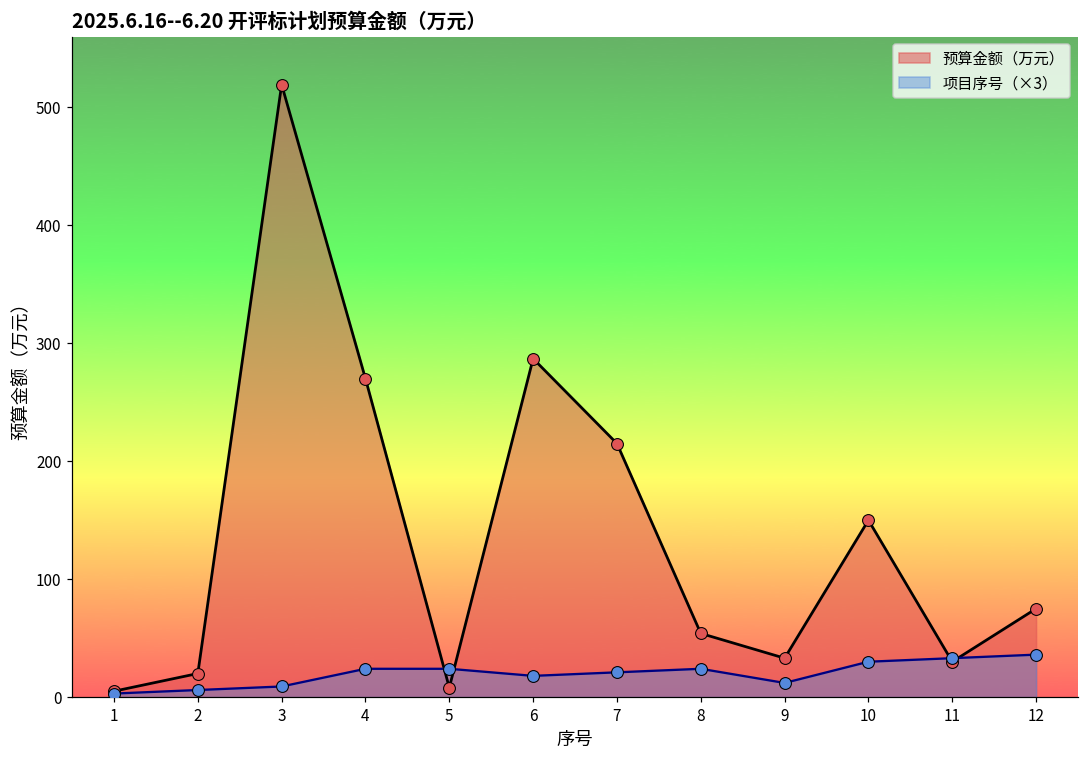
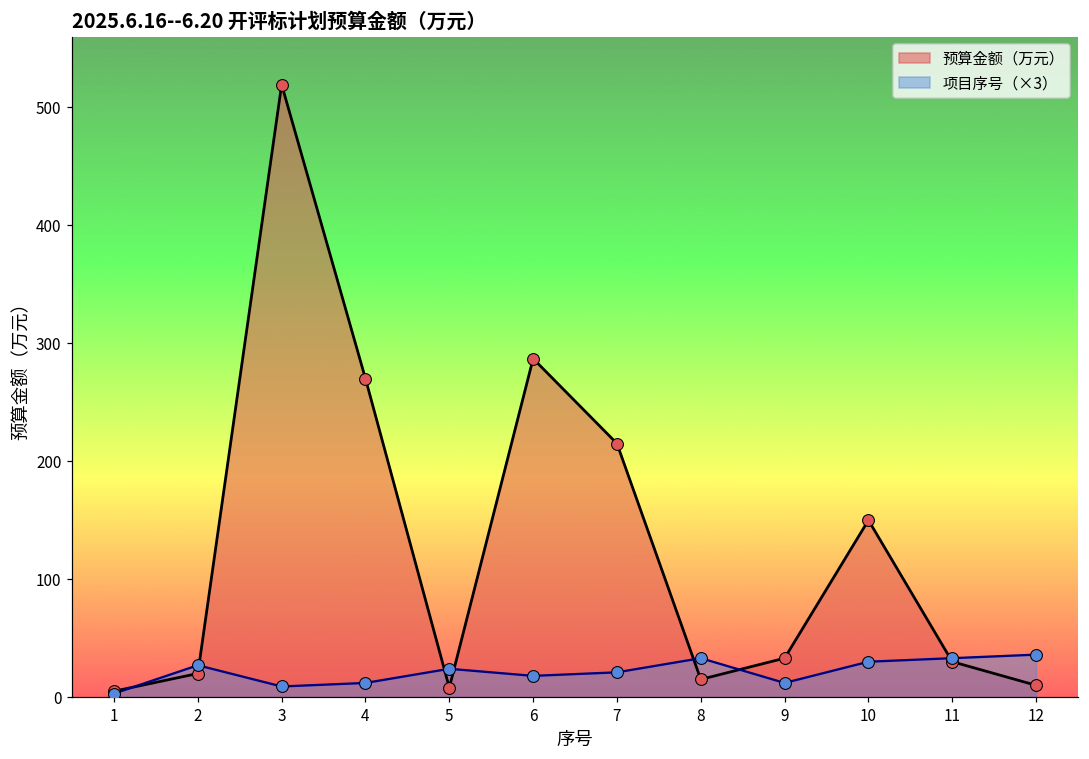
  {
    "预算金额（万元）": {
      "2": 20,
      "3": 519,
      "4": 270,
      "5": 8,
      "6": 287,
      "7": 215,
-     "8": 54,
+     "8": 15,
      "9": 33,
      "10": 150,
      "11": 30,
-     "12": 75
+     "12": 10
    },
    "项目序号（×3）": {
-     "2": 6,
+     "2": 27,
      "3": 9,
-     "4": 24,
+     "4": 12,
      "5": 24,
      "6": 18,
      "7": 21,
-     "8": 24,
+     "8": 33,
      "9": 12,
      "10": 30,
      "11": 33,
      "12": 36
    }
  }
